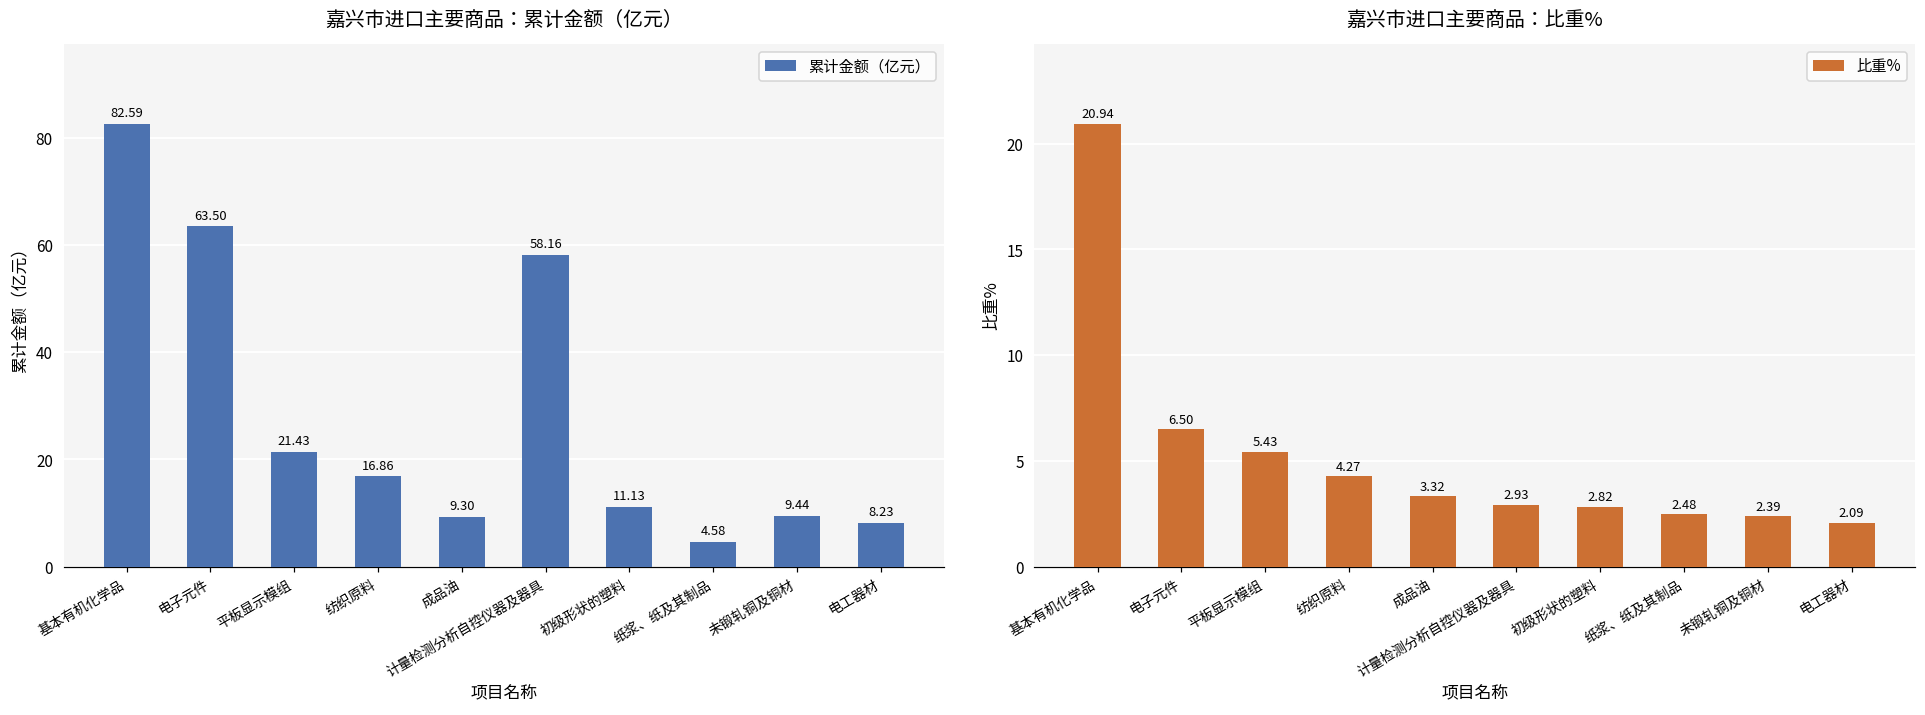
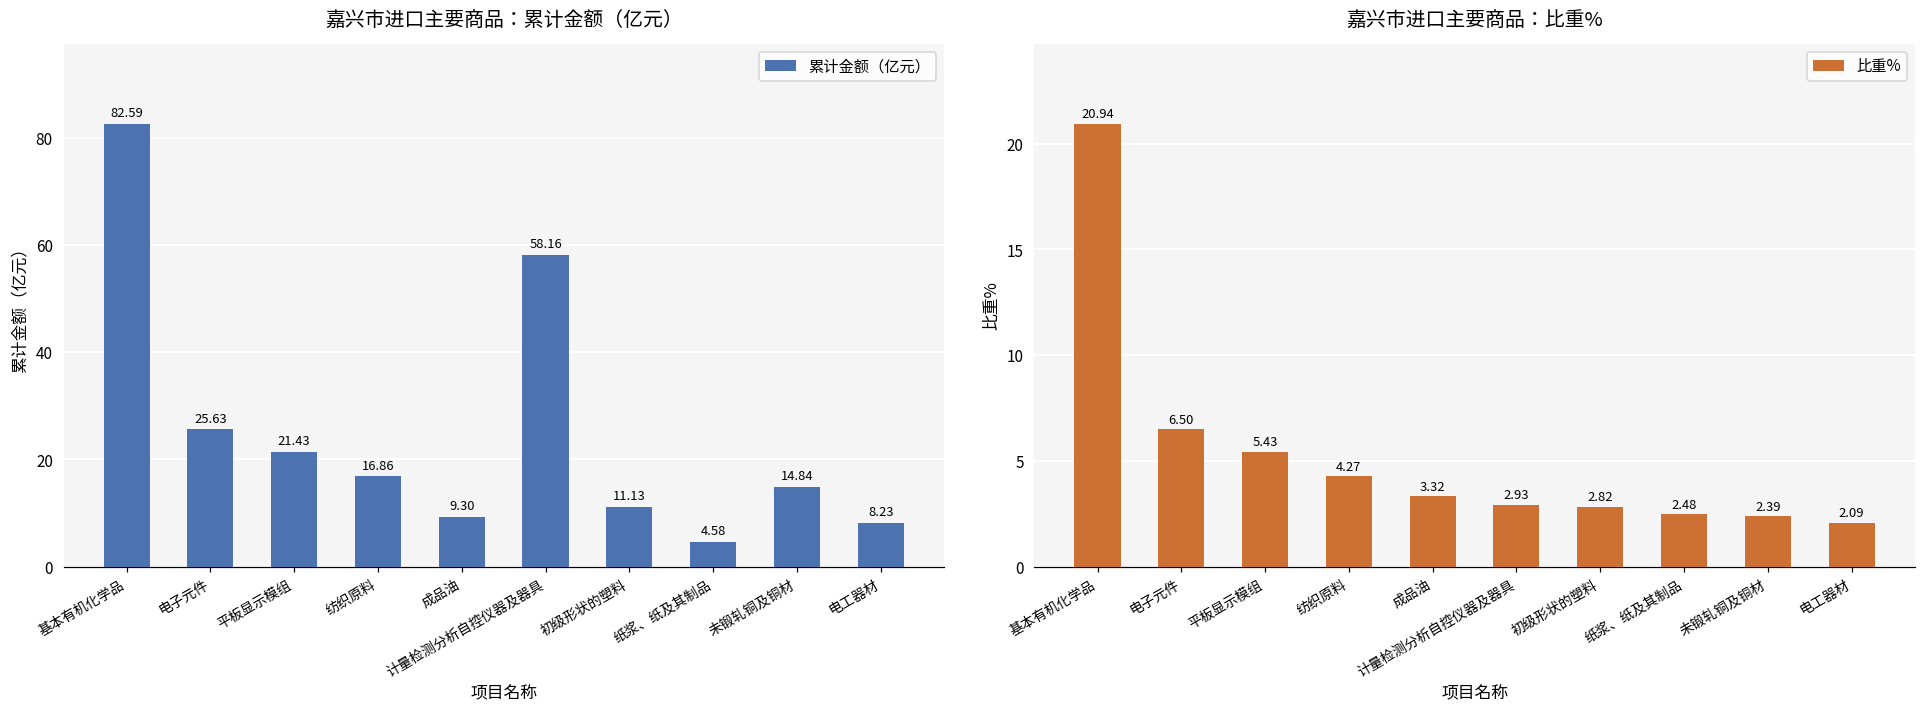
  {
    "嘉兴市进口主要商品：累计金额（亿元）": {
      "基本有机化学品": 82.59,
-     "电子元件": 63.50,
+     "电子元件": 25.63,
      "平板显示模组": 21.43,
      "纺织原料": 16.86,
      "成品油": 9.30,
      "计量检测分析自控仪器及器具": 58.16,
      "初级形状的塑料": 11.13,
      "纸浆、纸及其制品": 4.58,
-     "未锻轧铜及铜材": 9.44,
+     "未锻轧铜及铜材": 14.84,
      "电工器材": 8.23
    },
    "嘉兴市进口主要商品：比重%": {
      "基本有机化学品": 20.94,
      "电子元件": 6.50,
      "平板显示模组": 5.43,
      "纺织原料": 4.27,
      "成品油": 3.32,
      "计量检测分析自控仪器及器具": 2.93,
      "初级形状的塑料": 2.82,
      "纸浆、纸及其制品": 2.48,
      "未锻轧铜及铜材": 2.39,
      "电工器材": 2.09
    }
  }
